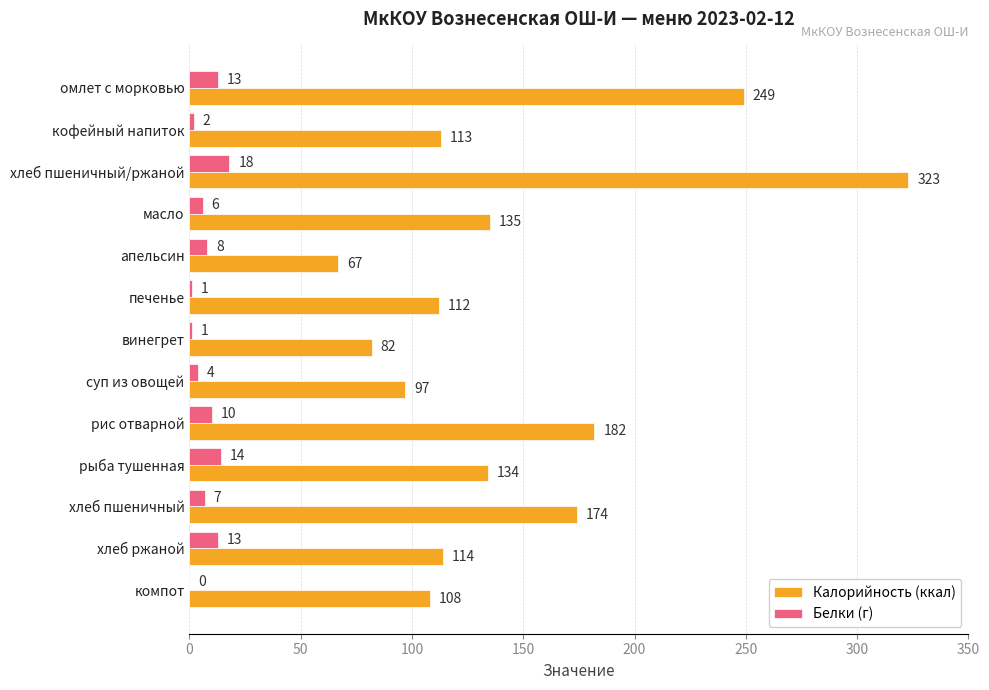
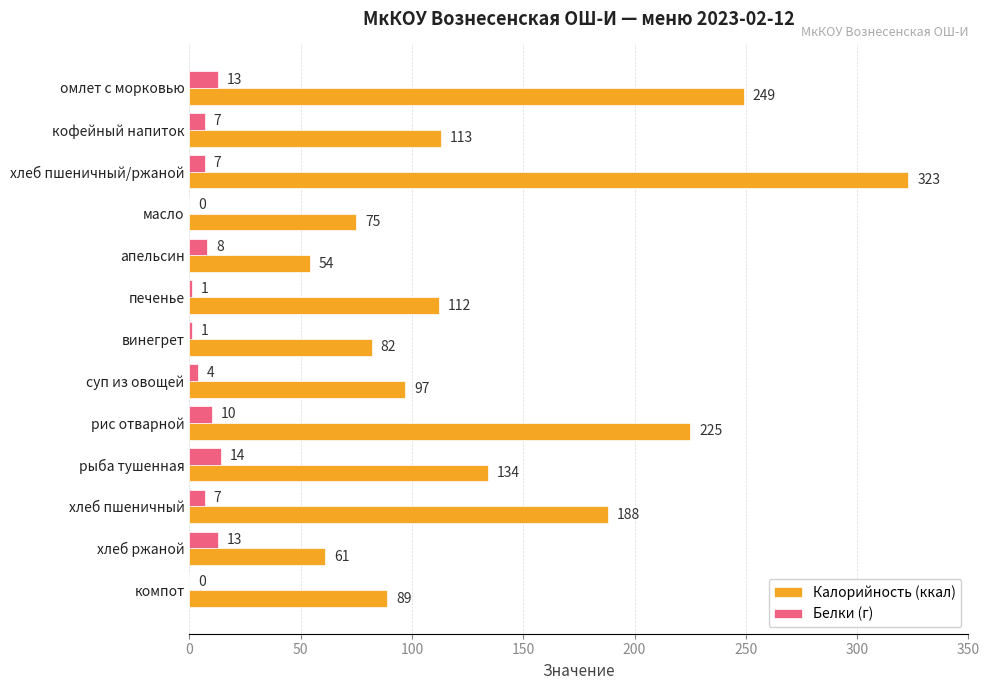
  {
    "Калорийность (ккал)": {
      "омлет с морковью": 249,
      "кофейный напиток": 113,
      "хлеб пшеничный/ржаной": 323,
-     "масло": 135,
-     "апельсин": 67,
+     "масло": 75,
+     "апельсин": 54,
      "печенье": 112,
      "винегрет": 82,
      "суп из овощей": 97,
-     "рис отварной": 182,
+     "рис отварной": 225,
      "рыба тушенная": 134,
-     "хлеб пшеничный": 174,
-     "хлеб ржаной": 114,
-     "компот": 108
+     "хлеб пшеничный": 188,
+     "хлеб ржаной": 61,
+     "компот": 89
    },
    "Белки (г)": {
      "омлет с морковью": 13,
-     "кофейный напиток": 2,
-     "хлеб пшеничный/ржаной": 18,
-     "масло": 6,
+     "кофейный напиток": 7,
+     "хлеб пшеничный/ржаной": 7,
+     "масло": 0,
      "апельсин": 8,
      "печенье": 1,
      "винегрет": 1,
      "суп из овощей": 4,
      "рис отварной": 10,
      "рыба тушенная": 14,
      "хлеб пшеничный": 7,
      "хлеб ржаной": 13,
      "компот": 0
    }
  }
